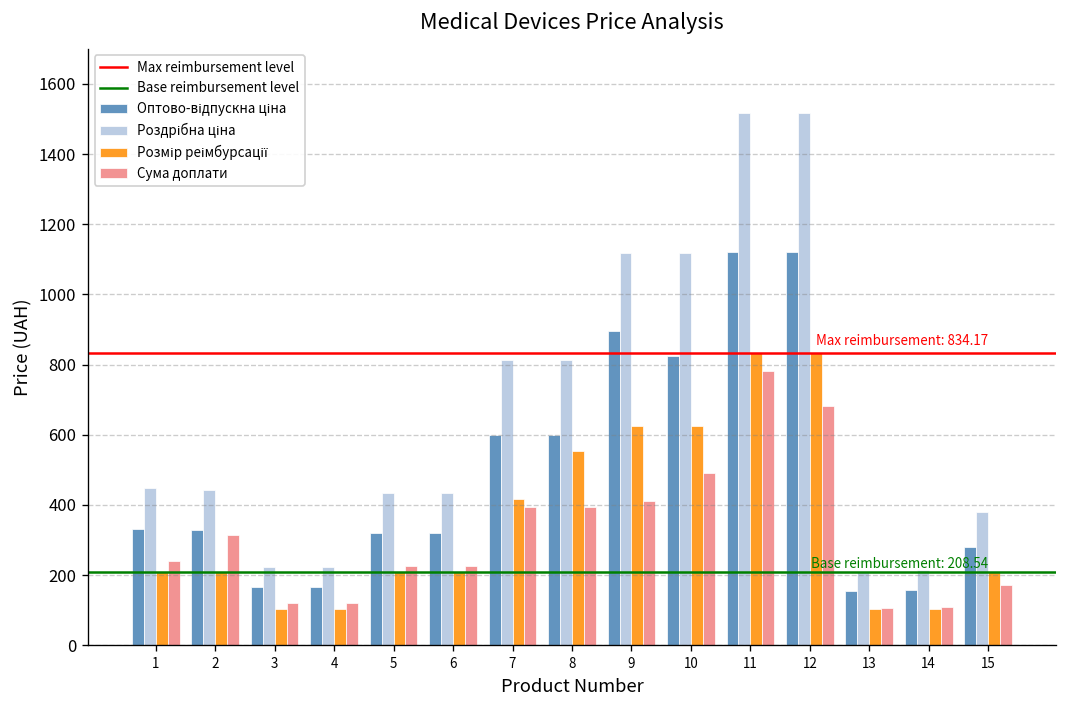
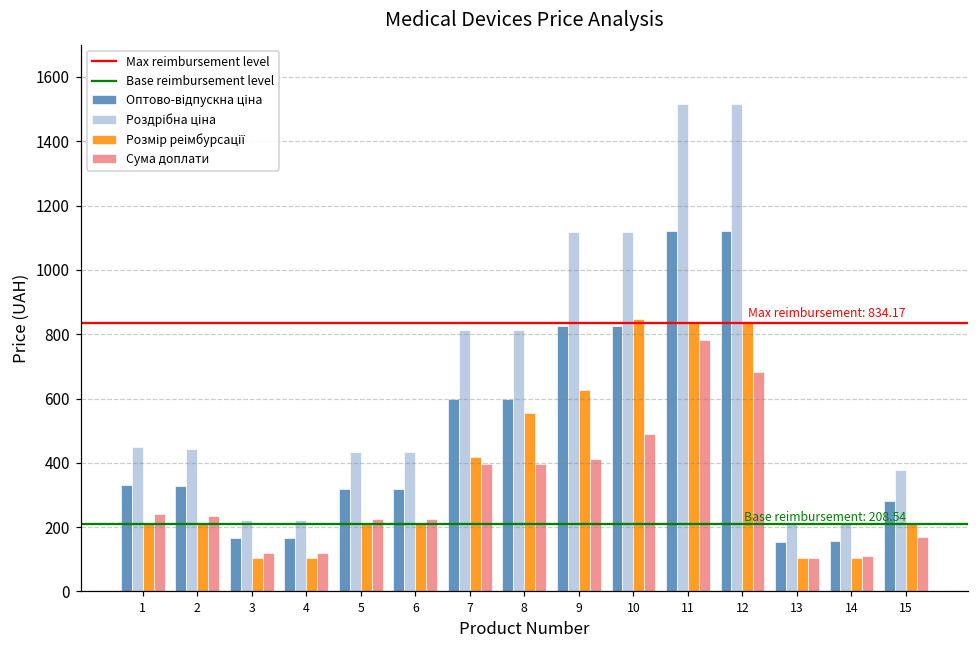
  {
    "Оптово-відпускна ціна": {
      "1": 330,
      "2": 330,
      "3": 170,
      "4": 170,
      "5": 320,
      "6": 320,
      "7": 600,
      "8": 600,
-     "9": 900,
+     "9": 830,
      "10": 830,
      "11": 1120,
      "12": 1120,
      "13": 160,
      "14": 160,
      "15": 280
    },
    "Роздрібна ціна": {
      "1": 450,
      "2": 440,
      "3": 220,
      "4": 220,
      "5": 430,
      "6": 430,
      "7": 810,
      "8": 810,
      "9": 1120,
      "10": 1120,
      "11": 1520,
      "12": 1520,
      "13": 210,
      "15": 380
    },
    "Розмір реімбурсації": {
      "1": 210,
      "2": 210,
      "3": 100,
      "4": 100,
      "5": 210,
      "6": 210,
      "7": 420,
      "8": 550,
      "9": 630,
-     "10": 630,
+     "10": 850,
      "11": 830,
      "13": 100,
      "14": 100
    },
    "Сума доплати": {
      "1": 240,
-     "2": 310,
+     "2": 230,
      "3": 120,
      "4": 120,
      "5": 220,
      "6": 220,
      "7": 400,
      "8": 400,
      "9": 410,
      "10": 490,
      "11": 780,
      "12": 680,
      "13": 110,
      "14": 110,
      "15": 170
    }
  }
